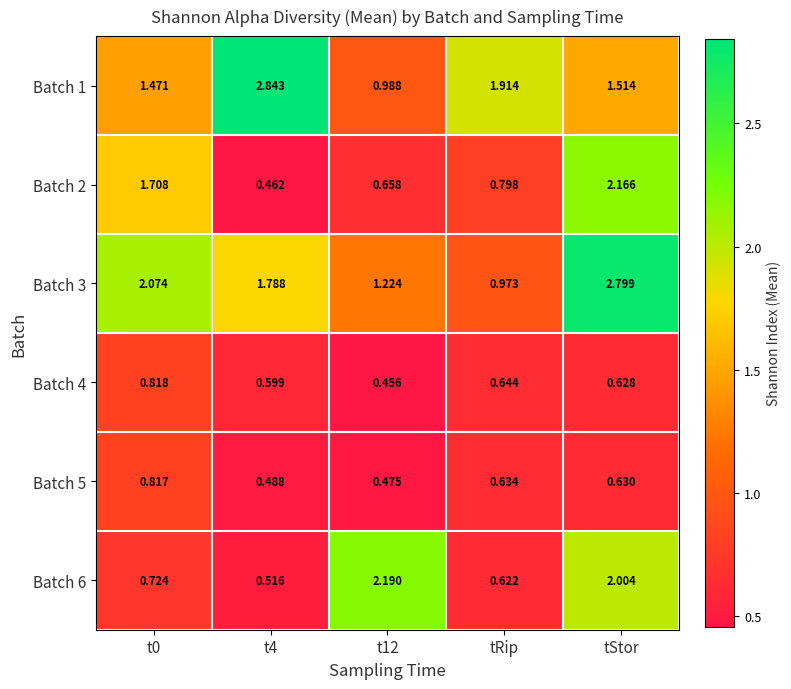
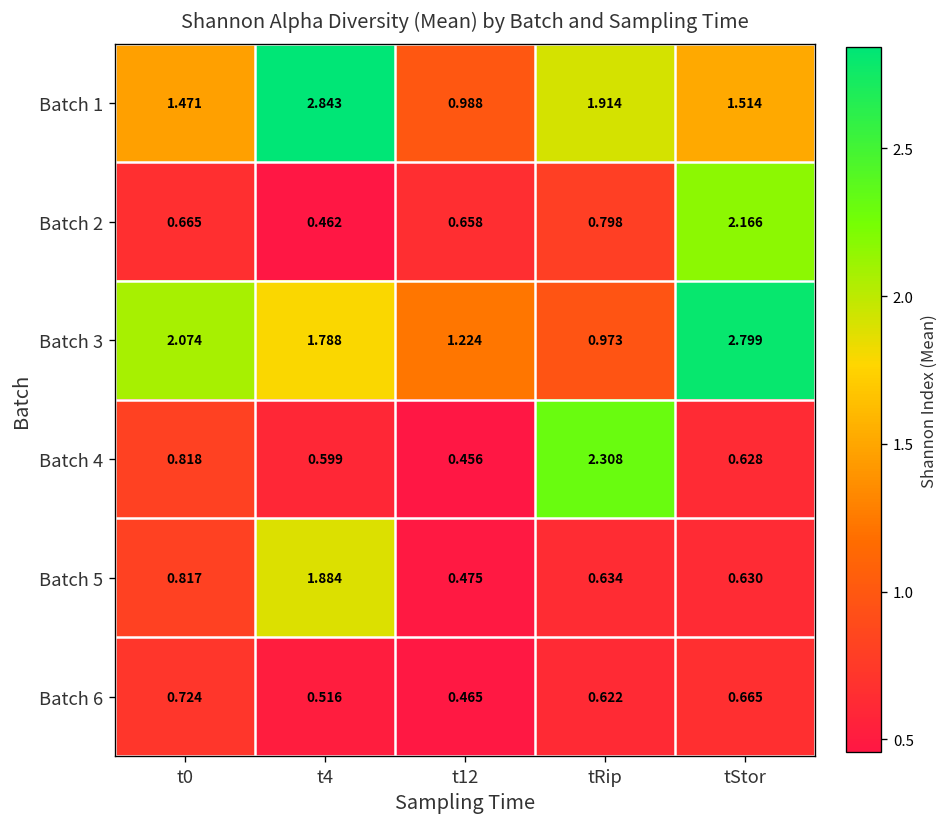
  {
    "Batch 1": {
      "t0": 1.471,
      "t4": 2.843,
      "t12": 0.988,
      "tRip": 1.914,
      "tStor": 1.514
    },
    "Batch 2": {
-     "t0": 1.708,
+     "t0": 0.665,
      "t4": 0.462,
      "t12": 0.658,
      "tRip": 0.798,
      "tStor": 2.166
    },
    "Batch 3": {
      "t0": 2.074,
      "t4": 1.788,
      "t12": 1.224,
      "tRip": 0.973,
      "tStor": 2.799
    },
    "Batch 4": {
      "t0": 0.818,
      "t4": 0.599,
      "t12": 0.456,
-     "tRip": 0.644,
+     "tRip": 2.308,
      "tStor": 0.628
    },
    "Batch 5": {
      "t0": 0.817,
-     "t4": 0.488,
+     "t4": 1.884,
      "t12": 0.475,
      "tRip": 0.634,
      "tStor": 0.630
    },
    "Batch 6": {
      "t0": 0.724,
      "t4": 0.516,
-     "t12": 2.190,
+     "t12": 0.465,
      "tRip": 0.622,
-     "tStor": 2.004
+     "tStor": 0.665
    }
  }
